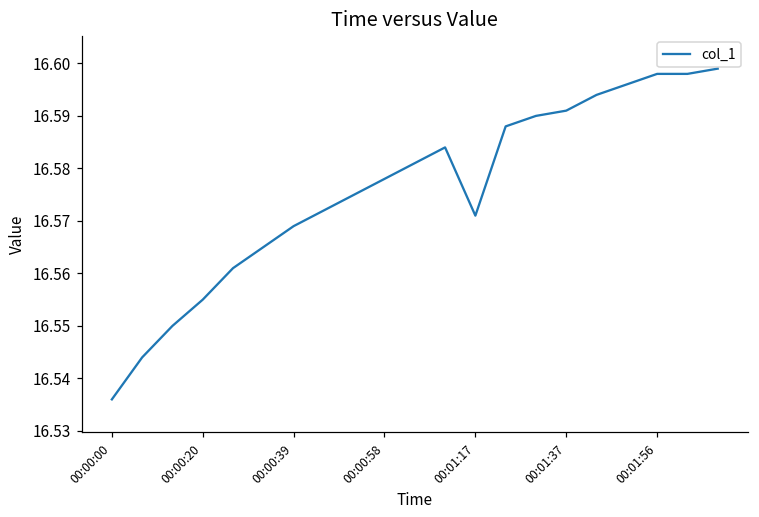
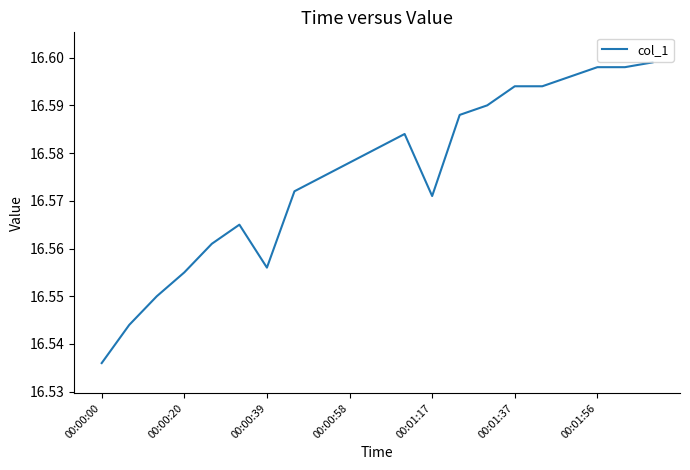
  {
    "00:00:00": 16.536,
    "00:00:20": 16.555,
-   "00:00:39": 16.569,
+   "00:00:39": 16.556,
    "00:00:58": 16.578,
    "00:01:17": 16.571,
-   "00:01:37": 16.591,
+   "00:01:37": 16.594,
    "00:01:56": 16.598
  }
